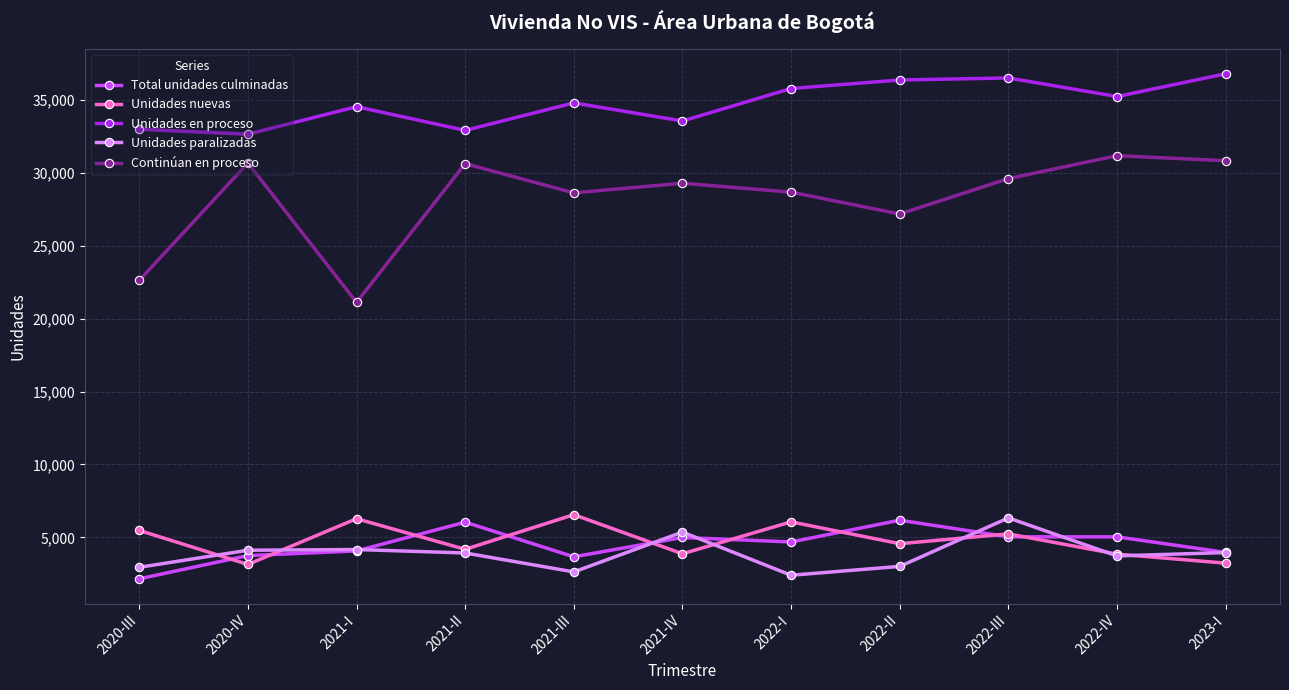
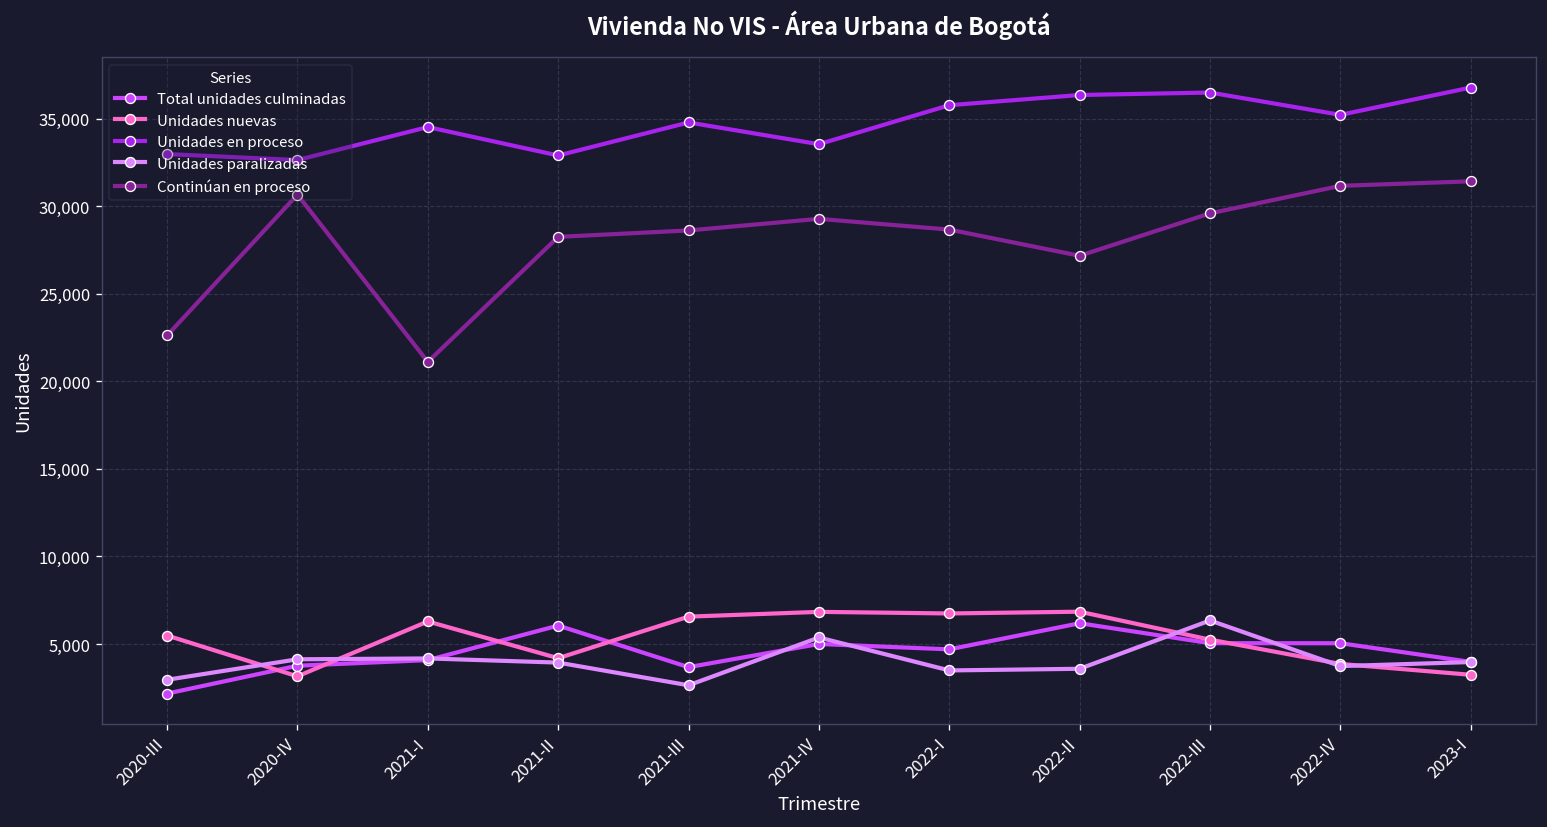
  {
    "Unidades nuevas": {
      "2020-III": "5,500",
      "2020-IV": "3,200",
      "2021-I": "6,300",
      "2021-II": "4,200",
      "2021-III": "6,600",
-     "2021-IV": "3,900",
-     "2022-I": "6,100",
-     "2022-II": "4,600",
+     "2021-IV": "6,800",
+     "2022-I": "6,700",
+     "2022-II": "6,800",
      "2022-III": "5,200",
      "2023-I": "3,200"
    },
    "Unidades paralizadas": {
      "2020-III": "3,000",
      "2020-IV": "4,100",
      "2021-II": "3,900",
      "2021-III": "2,600",
      "2021-IV": "5,400",
-     "2022-I": "2,400",
-     "2022-II": "3,000",
+     "2022-I": "3,500",
+     "2022-II": "3,600",
      "2022-III": "6,300"
    },
    "Continúan en proceso": {
      "2020-III": "22,600",
      "2021-I": "21,100",
-     "2021-II": "30,600",
+     "2021-II": "28,200",
      "2021-III": "28,600",
      "2021-IV": "29,300",
      "2022-I": "28,700",
      "2022-II": "27,200",
      "2022-III": "29,600",
      "2022-IV": "31,200",
-     "2023-I": "30,800"
+     "2023-I": "31,400"
    }
  }
